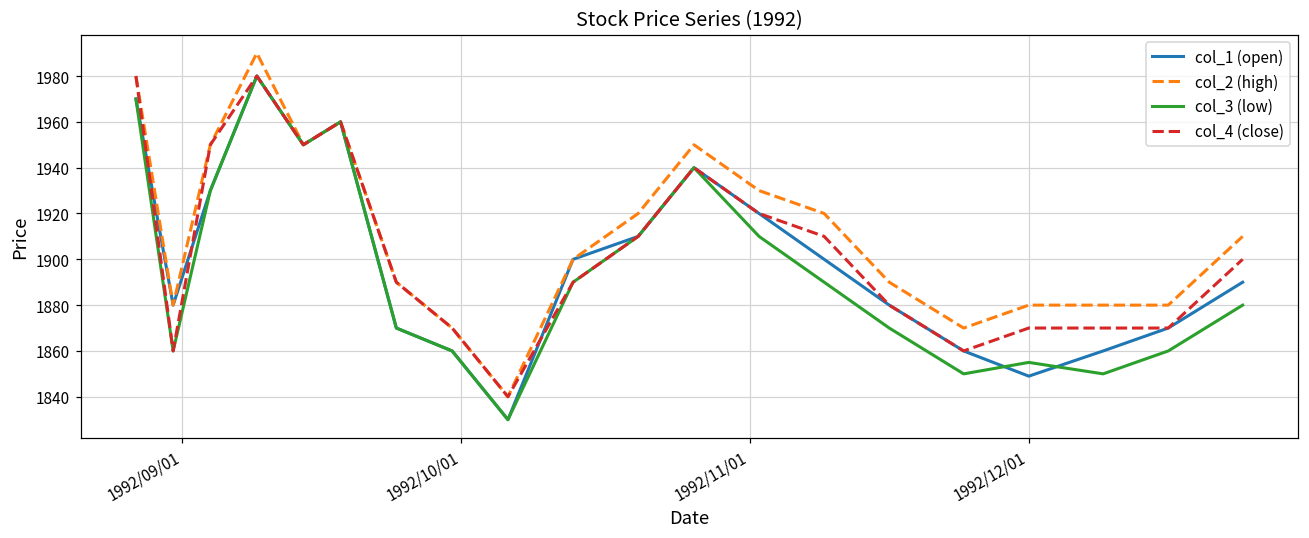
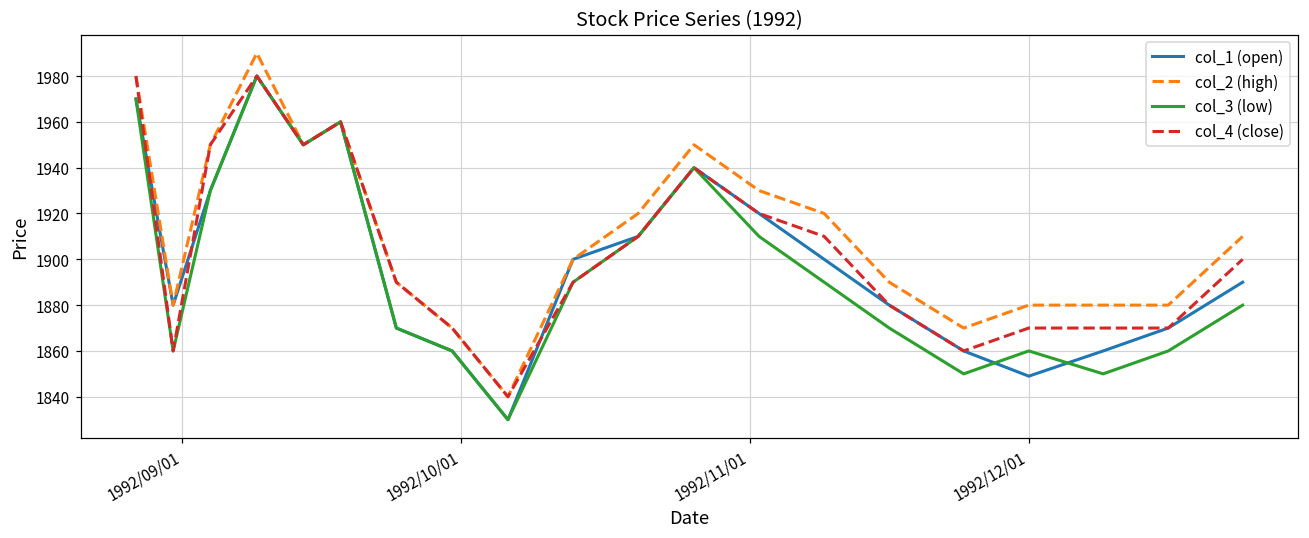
  {
    "col_1 (open)": {
      "1992/12/01": 1849
    },
    "col_2 (high)": {
      "1992/12/01": 1880
    },
    "col_3 (low)": {
-     "1992/12/01": 1855
+     "1992/12/01": 1860
    },
    "col_4 (close)": {
      "1992/12/01": 1870
    }
  }
